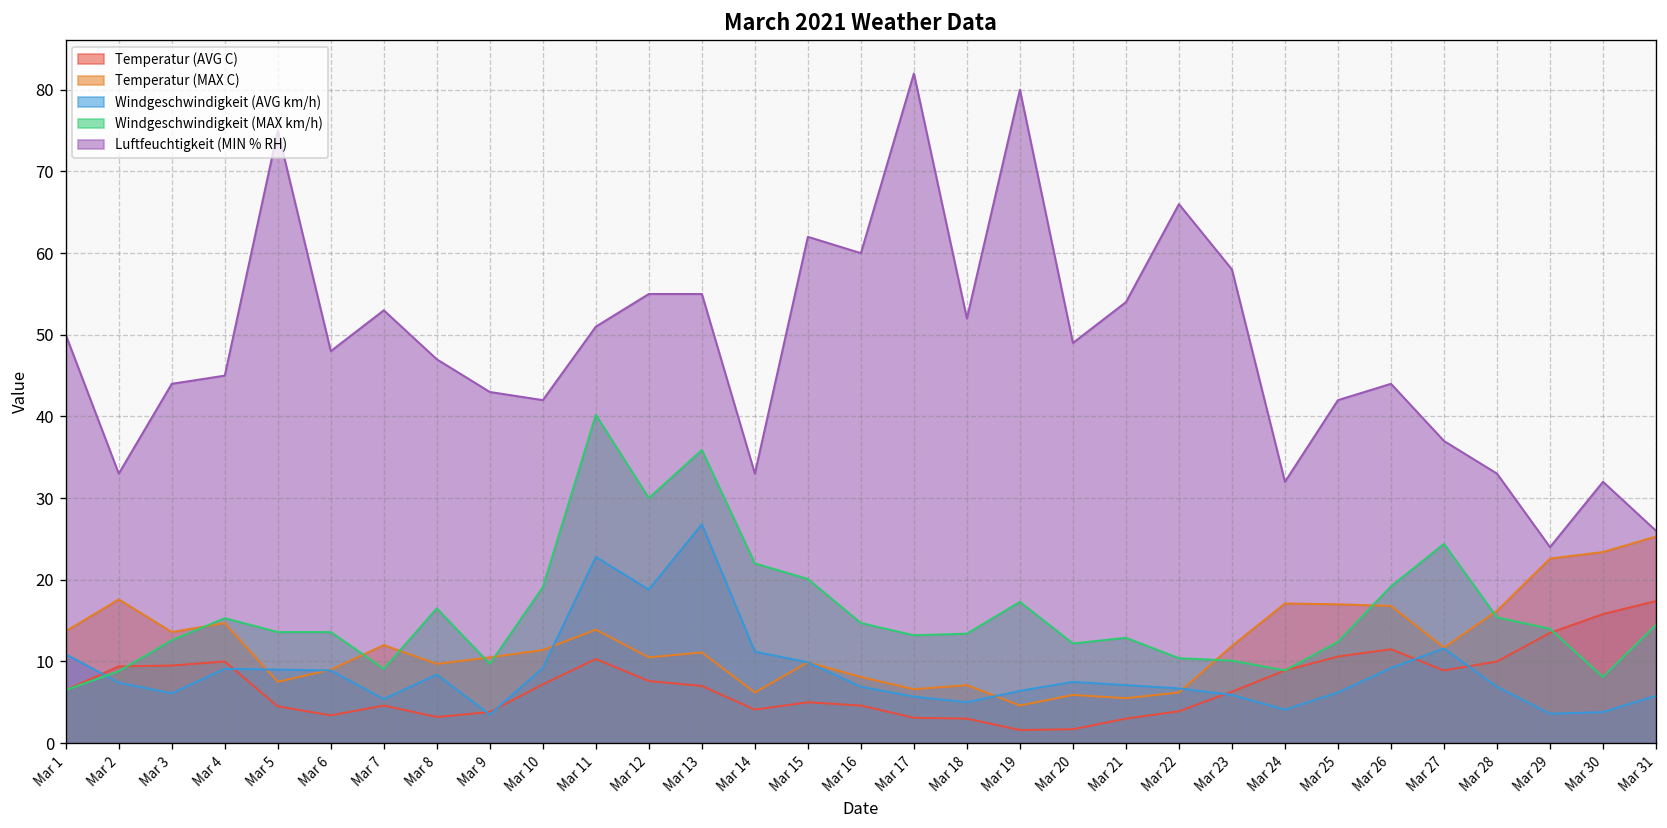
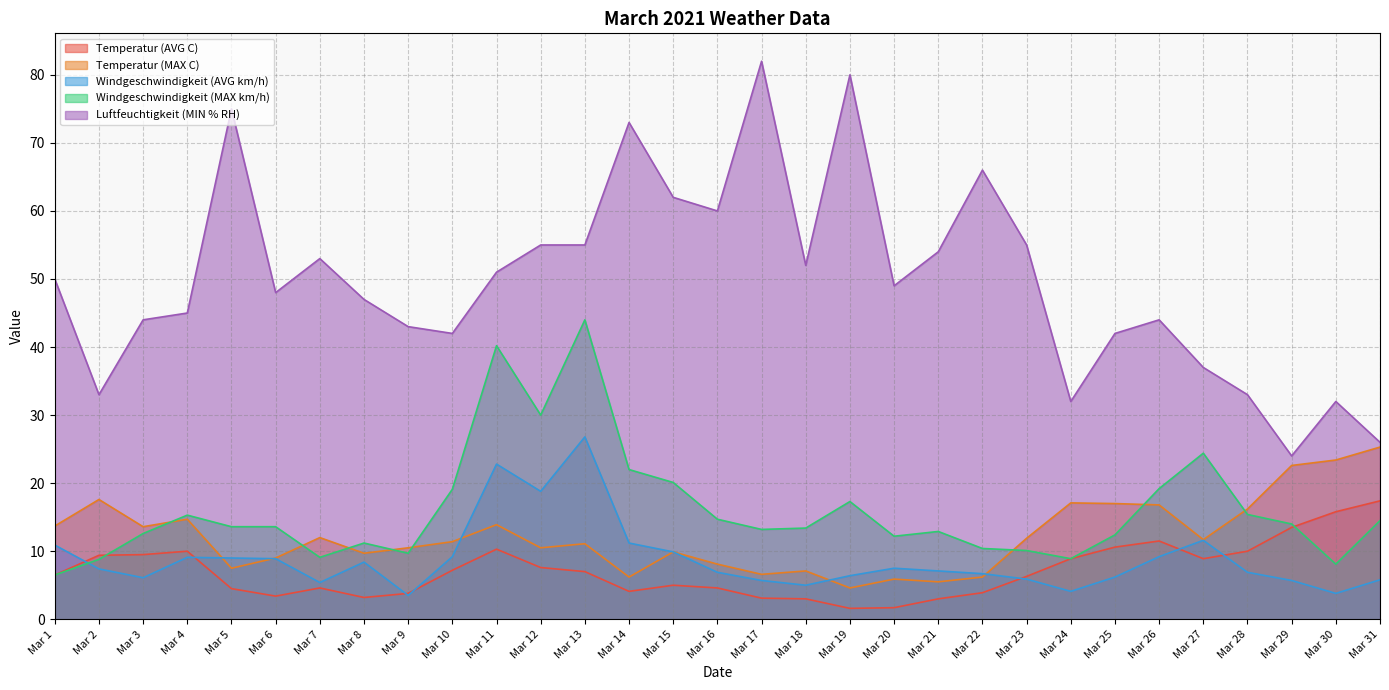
  {
    "Windgeschwindigkeit (AVG km/h)": {
      "Mar 1": 11,
      "Mar 2": 7,
      "Mar 3": 6,
      "Mar 4": 9,
      "Mar 5": 9,
      "Mar 7": 5,
      "Mar 8": 8,
      "Mar 10": 9,
      "Mar 11": 23,
      "Mar 12": 19,
      "Mar 13": 27,
      "Mar 14": 11,
      "Mar 16": 7,
      "Mar 17": 6,
      "Mar 18": 5,
      "Mar 19": 6,
      "Mar 20": 8,
      "Mar 21": 7,
      "Mar 22": 7,
      "Mar 23": 6,
      "Mar 24": 4,
      "Mar 25": 6,
      "Mar 26": 9,
      "Mar 28": 7,
-     "Mar 29": 4,
+     "Mar 29": 6,
      "Mar 30": 4,
      "Mar 31": 6
    },
    "Windgeschwindigkeit (MAX km/h)": {
      "Mar 2": 9,
      "Mar 3": 13,
      "Mar 4": 15,
      "Mar 5": 14,
      "Mar 6": 14,
      "Mar 7": 9,
-     "Mar 8": 17,
+     "Mar 8": 11,
      "Mar 9": 10,
      "Mar 10": 19,
      "Mar 11": 40,
      "Mar 12": 30,
-     "Mar 13": 36,
+     "Mar 13": 44,
      "Mar 14": 22,
      "Mar 15": 20,
      "Mar 16": 15,
      "Mar 17": 13,
      "Mar 18": 13,
      "Mar 19": 17,
      "Mar 20": 12,
      "Mar 21": 13,
      "Mar 22": 10,
      "Mar 23": 10,
      "Mar 25": 12,
      "Mar 26": 19,
      "Mar 27": 24,
      "Mar 28": 15,
      "Mar 29": 14,
      "Mar 30": 8,
      "Mar 31": 15
    },
    "Luftfeuchtigkeit (MIN % RH)": {
      "Mar 1": 50,
      "Mar 2": 33,
      "Mar 3": 44,
      "Mar 4": 45,
      "Mar 6": 48,
      "Mar 7": 53,
      "Mar 8": 47,
      "Mar 9": 43,
      "Mar 10": 42,
      "Mar 11": 51,
      "Mar 12": 55,
      "Mar 13": 55,
-     "Mar 14": 33,
+     "Mar 14": 73,
      "Mar 15": 62,
      "Mar 16": 60,
      "Mar 17": 82,
      "Mar 18": 52,
      "Mar 19": 80,
      "Mar 20": 49,
      "Mar 21": 54,
      "Mar 22": 66,
-     "Mar 23": 58,
+     "Mar 23": 55,
      "Mar 24": 32,
      "Mar 25": 42,
      "Mar 26": 44,
      "Mar 27": 37,
      "Mar 28": 33,
      "Mar 29": 24,
      "Mar 30": 32,
      "Mar 31": 26
    }
  }
